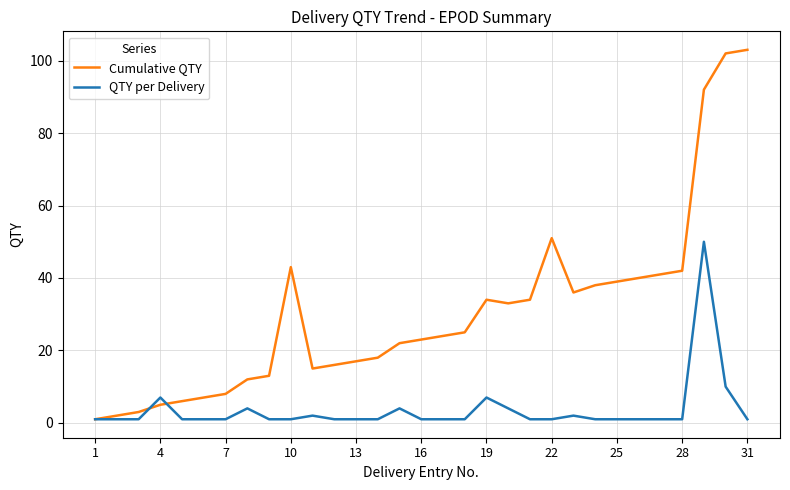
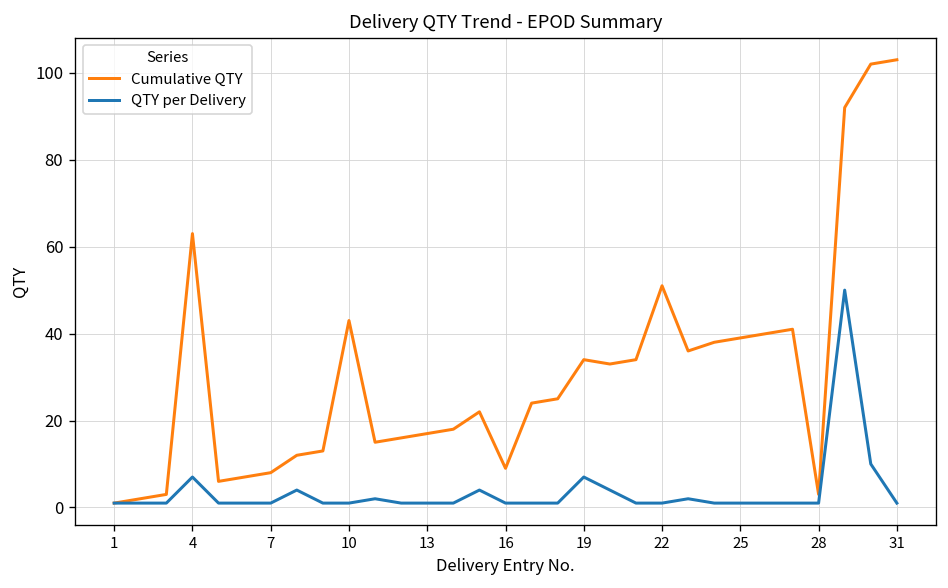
  {
    "Cumulative QTY": {
-     "4": 5,
+     "4": 63,
      "7": 8,
      "10": 43,
      "13": 17,
-     "16": 23,
+     "16": 9,
      "19": 34,
      "22": 51,
      "25": 39,
-     "28": 42,
+     "28": 3,
      "31": 103
    },
    "QTY per Delivery": {
      "4": 7,
      "7": 1,
      "10": 1,
      "13": 1,
      "16": 1,
      "19": 7,
      "22": 1,
      "25": 1,
      "28": 1,
      "31": 1
    }
  }
